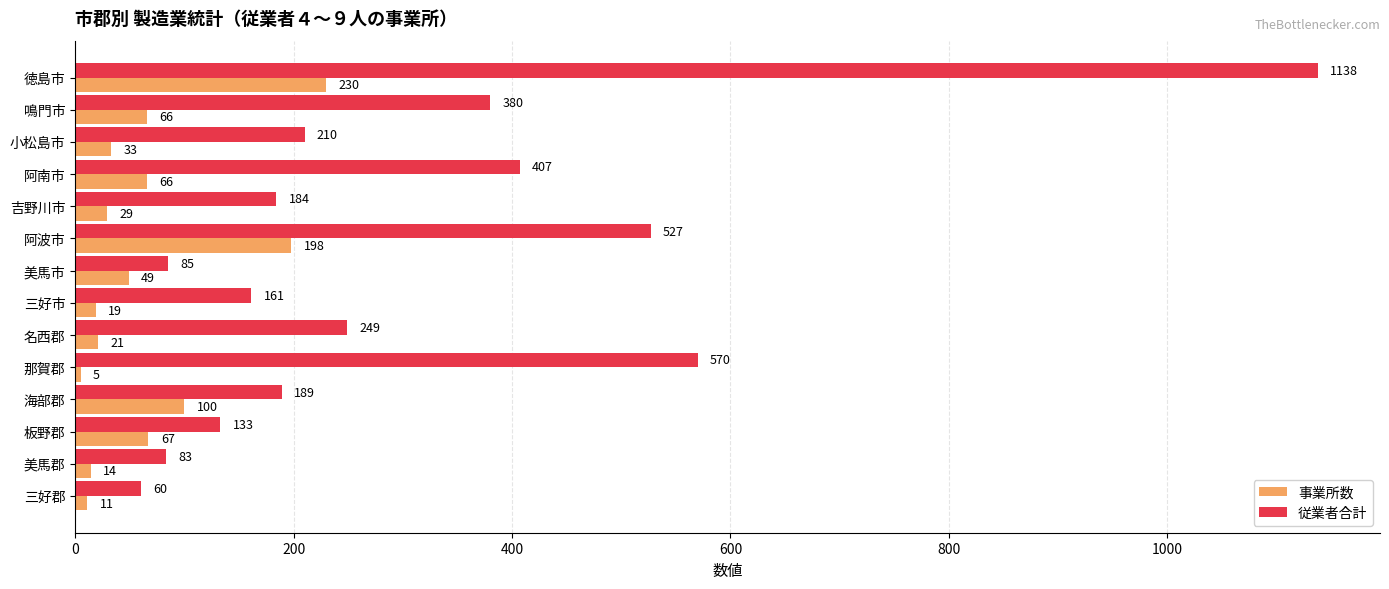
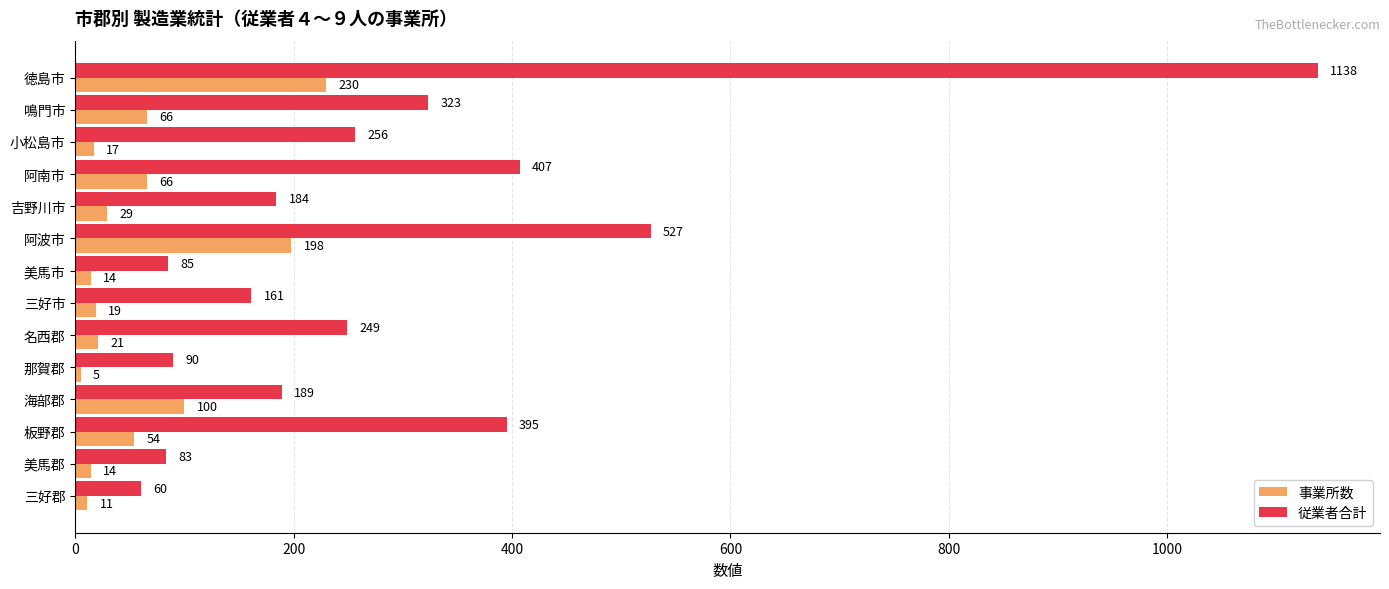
  {
    "事業所数": {
      "徳島市": 230,
      "鳴門市": 66,
-     "小松島市": 33,
+     "小松島市": 17,
      "阿南市": 66,
      "吉野川市": 29,
      "阿波市": 198,
-     "美馬市": 49,
+     "美馬市": 14,
      "三好市": 19,
      "名西郡": 21,
      "那賀郡": 5,
      "海部郡": 100,
-     "板野郡": 67,
+     "板野郡": 54,
      "美馬郡": 14,
      "三好郡": 11
    },
    "従業者合計": {
      "徳島市": 1138,
-     "鳴門市": 380,
-     "小松島市": 210,
+     "鳴門市": 323,
+     "小松島市": 256,
      "阿南市": 407,
      "吉野川市": 184,
      "阿波市": 527,
      "美馬市": 85,
      "三好市": 161,
      "名西郡": 249,
-     "那賀郡": 570,
+     "那賀郡": 90,
      "海部郡": 189,
-     "板野郡": 133,
+     "板野郡": 395,
      "美馬郡": 83,
      "三好郡": 60
    }
  }
